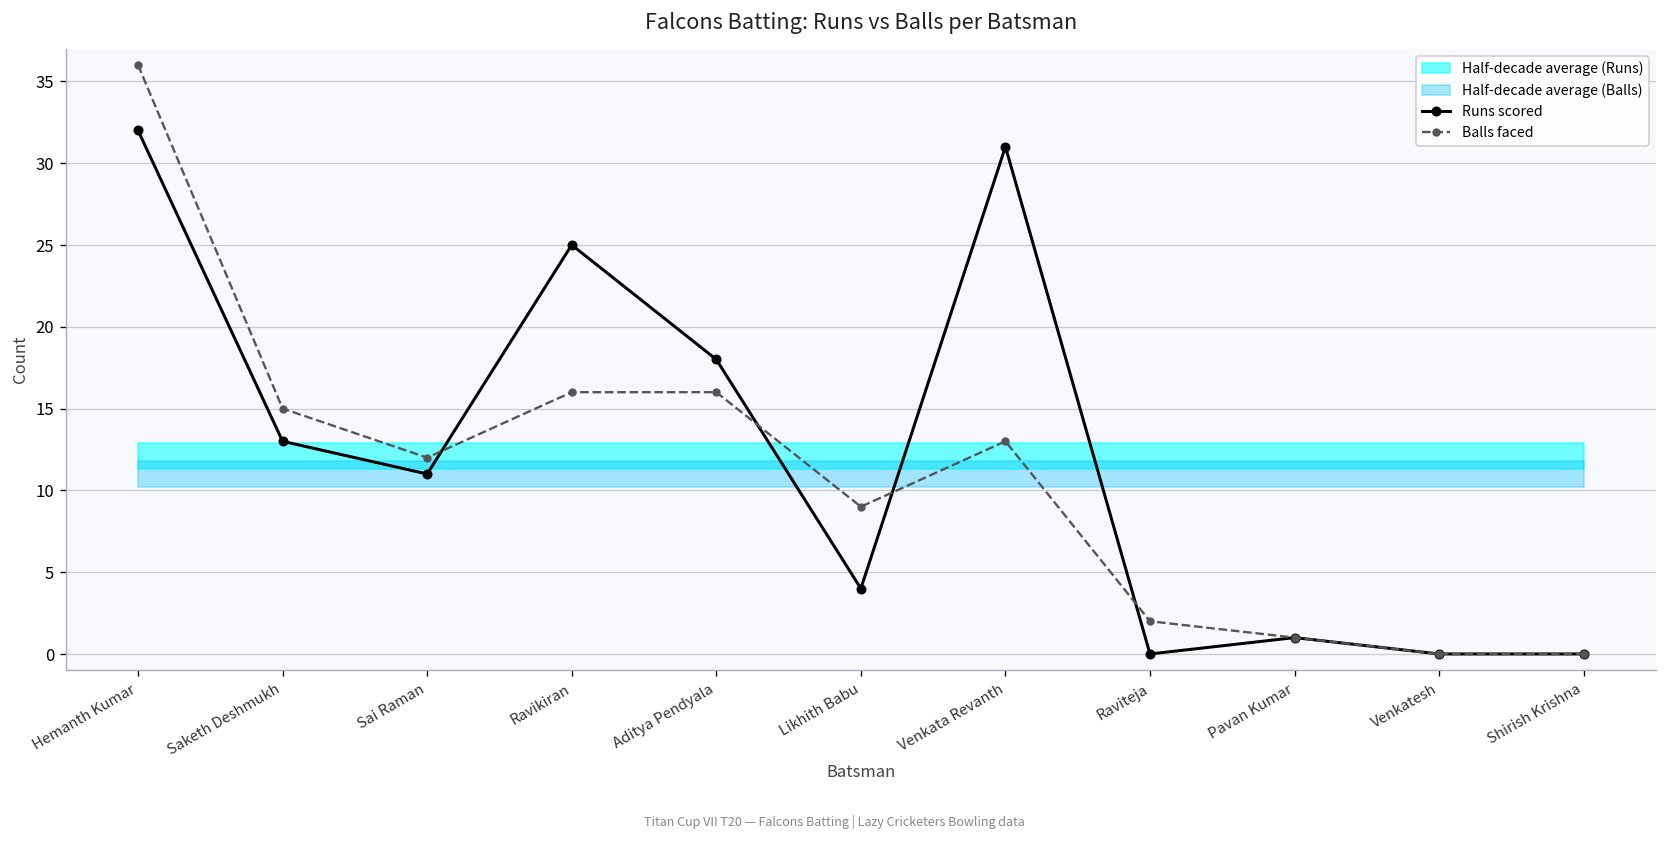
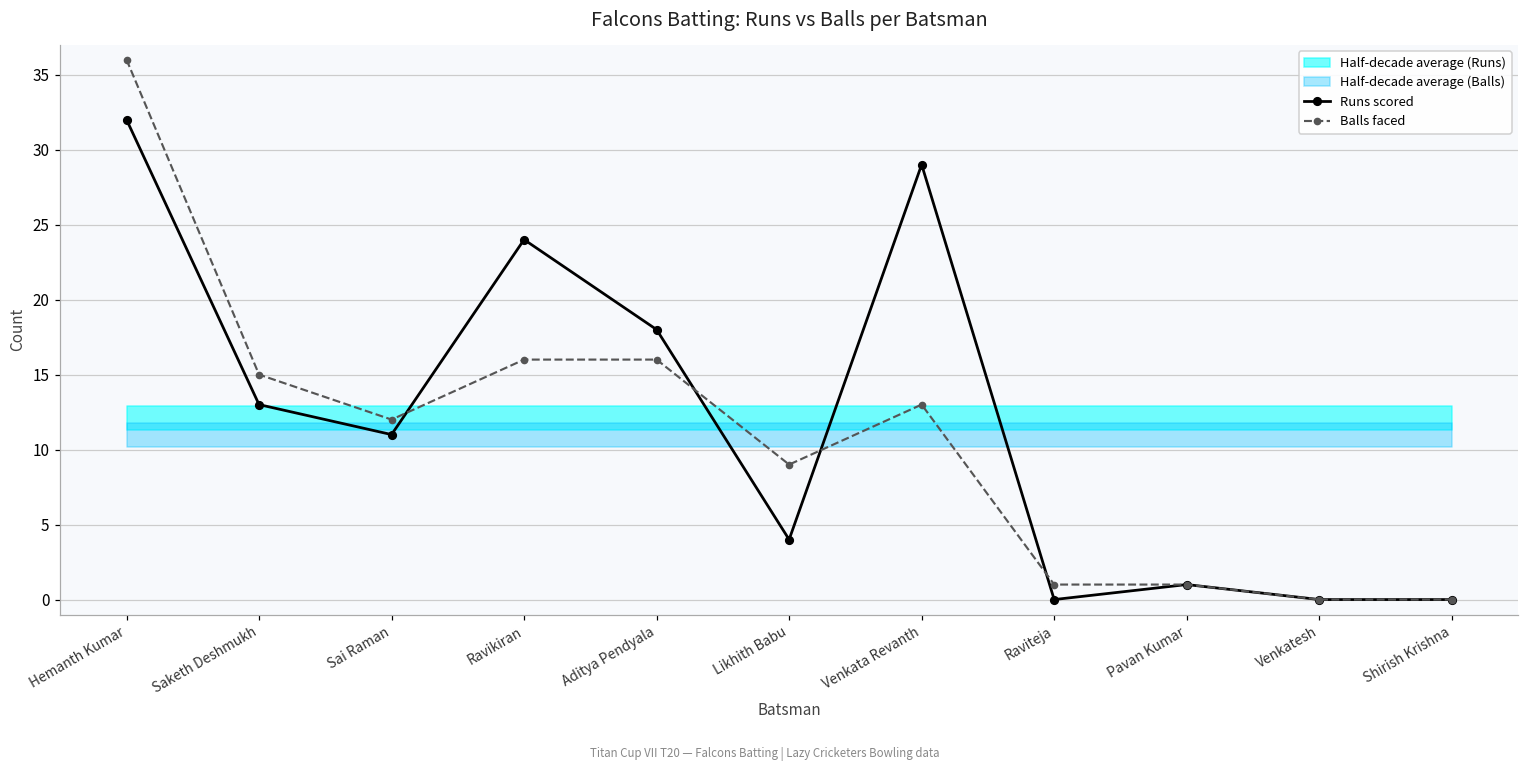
  {
    "Runs scored": {
      "Hemanth Kumar": 32,
      "Sai Raman": 11,
-     "Ravikiran": 25,
+     "Ravikiran": 24,
      "Aditya Pendyala": 18,
      "Likhith Babu": 4,
-     "Venkata Revanth": 31,
+     "Venkata Revanth": 29,
      "Raviteja": 0
    },
    "Half-decade average (Runs)": {
      "Hemanth Kumar": 13,
      "Sai Raman": 13,
      "Ravikiran": 13,
      "Aditya Pendyala": 13,
      "Likhith Babu": 13,
      "Raviteja": 13,
      "Pavan Kumar": 13,
      "Venkatesh": 13,
      "Shirish Krishna": 13
    },
    "Balls faced": {
      "Hemanth Kumar": 36,
      "Saketh Deshmukh": 15,
      "Sai Raman": 12,
      "Ravikiran": 16,
      "Aditya Pendyala": 16,
      "Likhith Babu": 9,
-     "Raviteja": 2
+     "Raviteja": 1
    },
    "Half-decade average (Balls)": {
      "Hemanth Kumar": 11.8,
      "Saketh Deshmukh": 11.8,
      "Sai Raman": 11.8,
      "Ravikiran": 11.8,
      "Aditya Pendyala": 11.8,
      "Likhith Babu": 11.8,
      "Venkata Revanth": 11.8,
      "Raviteja": 11.8,
      "Pavan Kumar": 11.8,
      "Venkatesh": 11.8,
      "Shirish Krishna": 11.8
    }
  }
